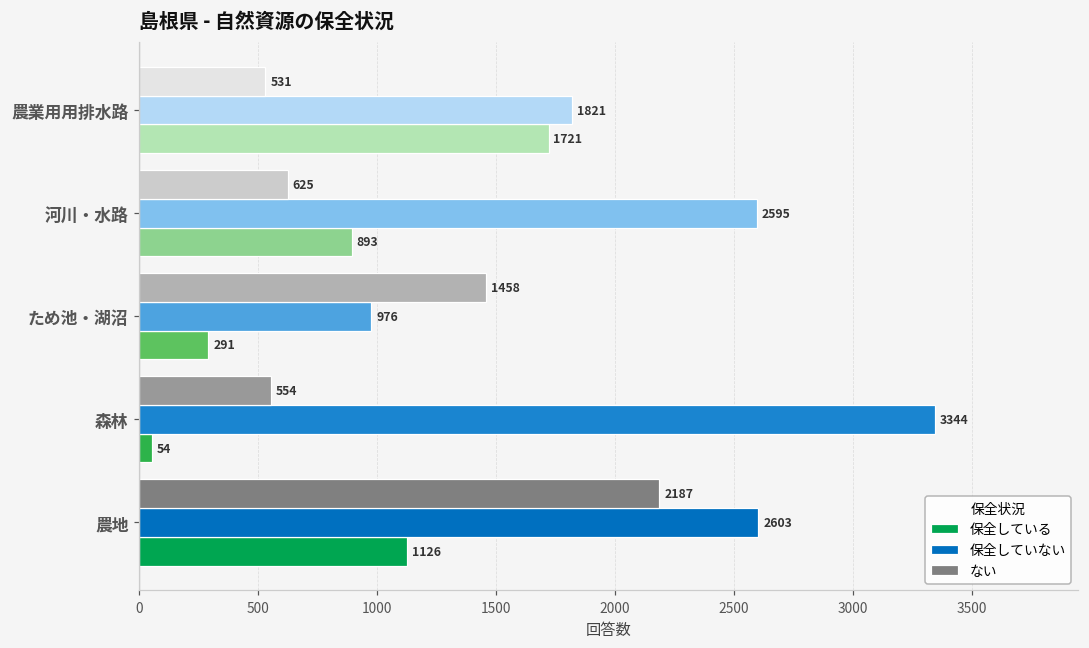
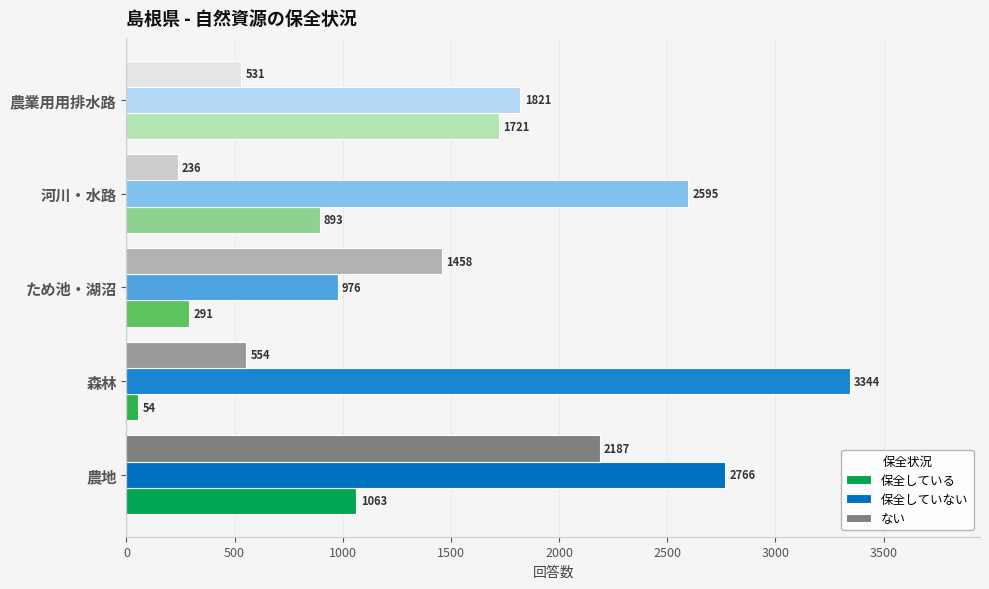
  {
    "保全している": {
      "農業用用排水路": 1721,
      "河川・水路": 893,
      "ため池・湖沼": 291,
      "森林": 54,
-     "農地": 1126
+     "農地": 1063
    },
    "保全していない": {
      "農業用用排水路": 1821,
      "河川・水路": 2595,
      "ため池・湖沼": 976,
      "森林": 3344,
-     "農地": 2603
+     "農地": 2766
    },
    "ない": {
      "農業用用排水路": 531,
-     "河川・水路": 625,
+     "河川・水路": 236,
      "ため池・湖沼": 1458,
      "森林": 554,
      "農地": 2187
    }
  }
